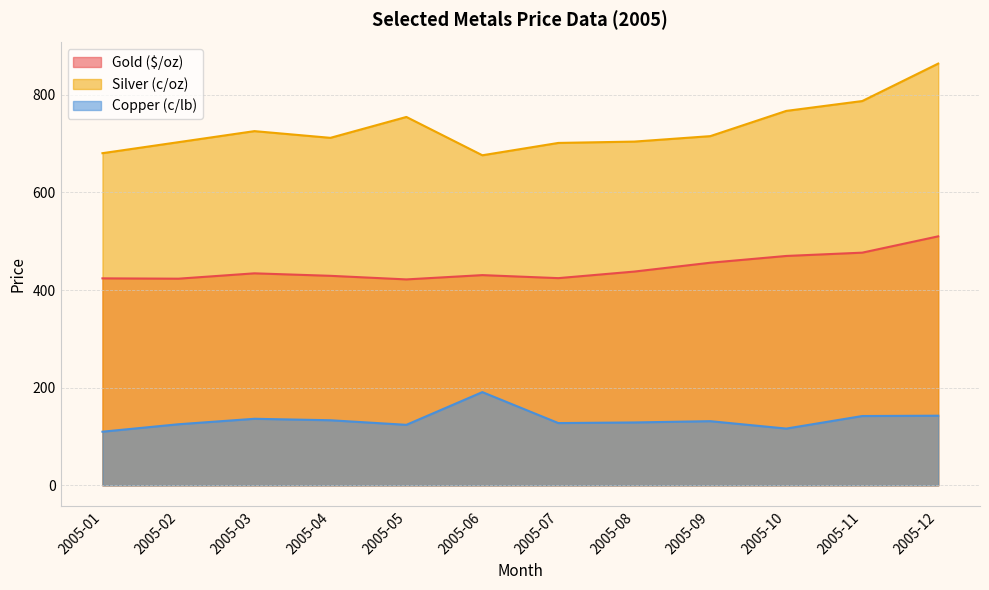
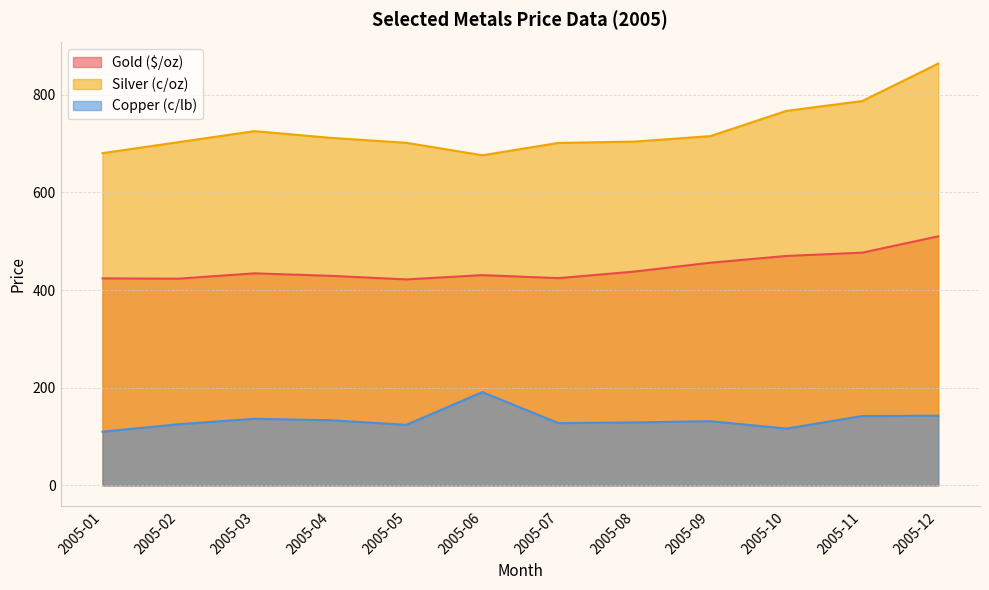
  {
    "Gold ($/oz)": {
      "2005-01": 420,
      "2005-02": 420,
      "2005-03": 430,
      "2005-04": 430,
      "2005-05": 420,
      "2005-06": 430,
      "2005-07": 420,
      "2005-08": 440,
      "2005-09": 460,
      "2005-10": 470,
      "2005-11": 480,
      "2005-12": 510
    },
    "Silver (c/oz)": {
      "2005-01": 680,
      "2005-02": 700,
      "2005-03": 730,
      "2005-04": 710,
-     "2005-05": 750,
+     "2005-05": 700,
      "2005-06": 680,
      "2005-07": 700,
      "2005-08": 700,
      "2005-09": 720,
      "2005-10": 770,
      "2005-11": 790,
      "2005-12": 860
    },
    "Copper (c/lb)": {
      "2005-01": 110,
      "2005-02": 130,
      "2005-03": 140,
      "2005-04": 130,
      "2005-05": 120,
      "2005-06": 190,
      "2005-07": 130,
      "2005-08": 130,
      "2005-09": 130,
      "2005-10": 120,
      "2005-11": 140,
      "2005-12": 140
    }
  }
